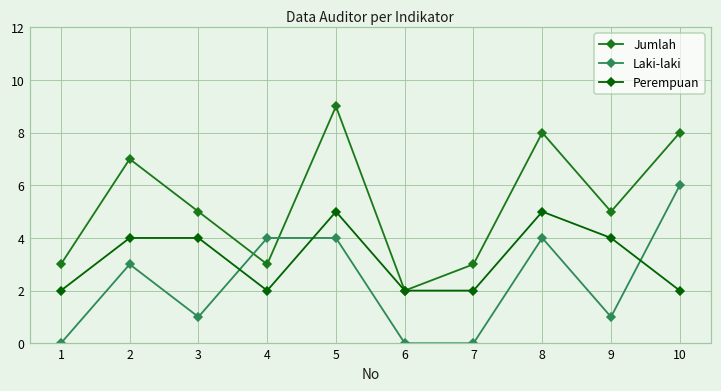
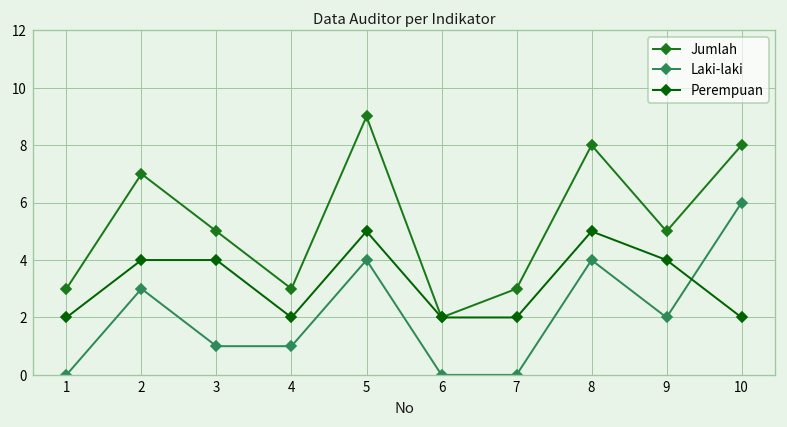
  {
    "Laki-laki": {
      "1": 0,
      "2": 3,
      "3": 1,
-     "4": 4,
+     "4": 1,
      "5": 4,
      "6": 0,
      "7": 0,
      "8": 4,
-     "9": 1,
+     "9": 2,
      "10": 6
    }
  }
